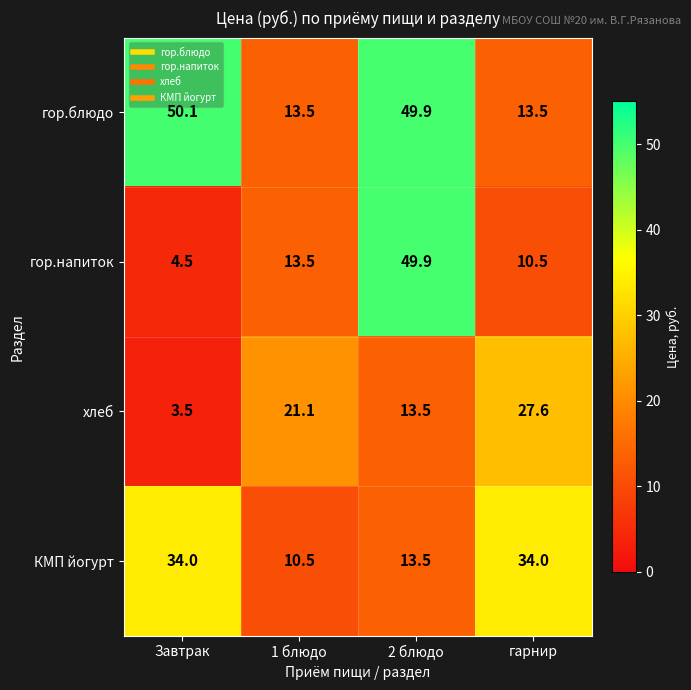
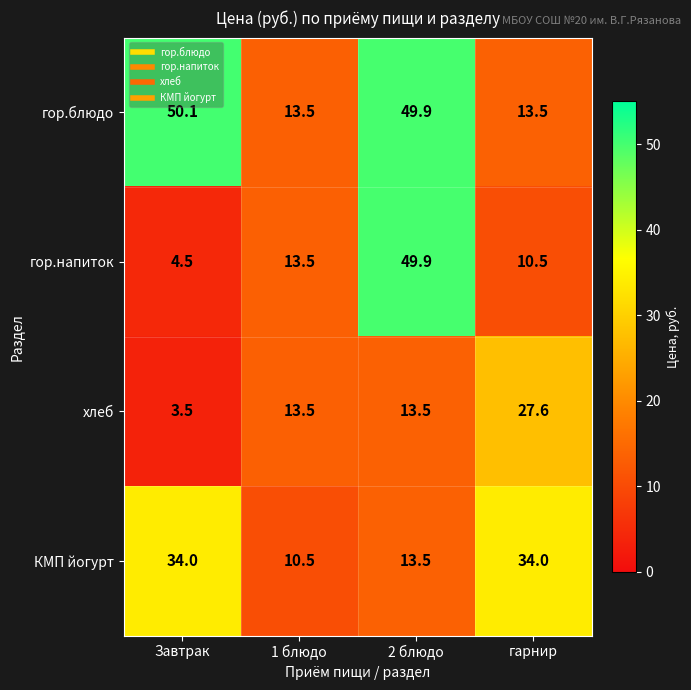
  {
    "гор.блюдо": {
      "1 блюдо": 13.5,
      "2 блюдо": 49.9,
      "гарнир": 13.5
    },
    "гор.напиток": {
      "Завтрак": 4.5,
      "1 блюдо": 13.5,
      "2 блюдо": 49.9,
      "гарнир": 10.5
    },
    "хлеб": {
      "Завтрак": 3.5,
-     "1 блюдо": 21.1,
+     "1 блюдо": 13.5,
      "2 блюдо": 13.5,
      "гарнир": 27.6
    },
    "КМП йогурт": {
      "Завтрак": 34.0,
      "1 блюдо": 10.5,
      "2 блюдо": 13.5,
      "гарнир": 34.0
    }
  }
